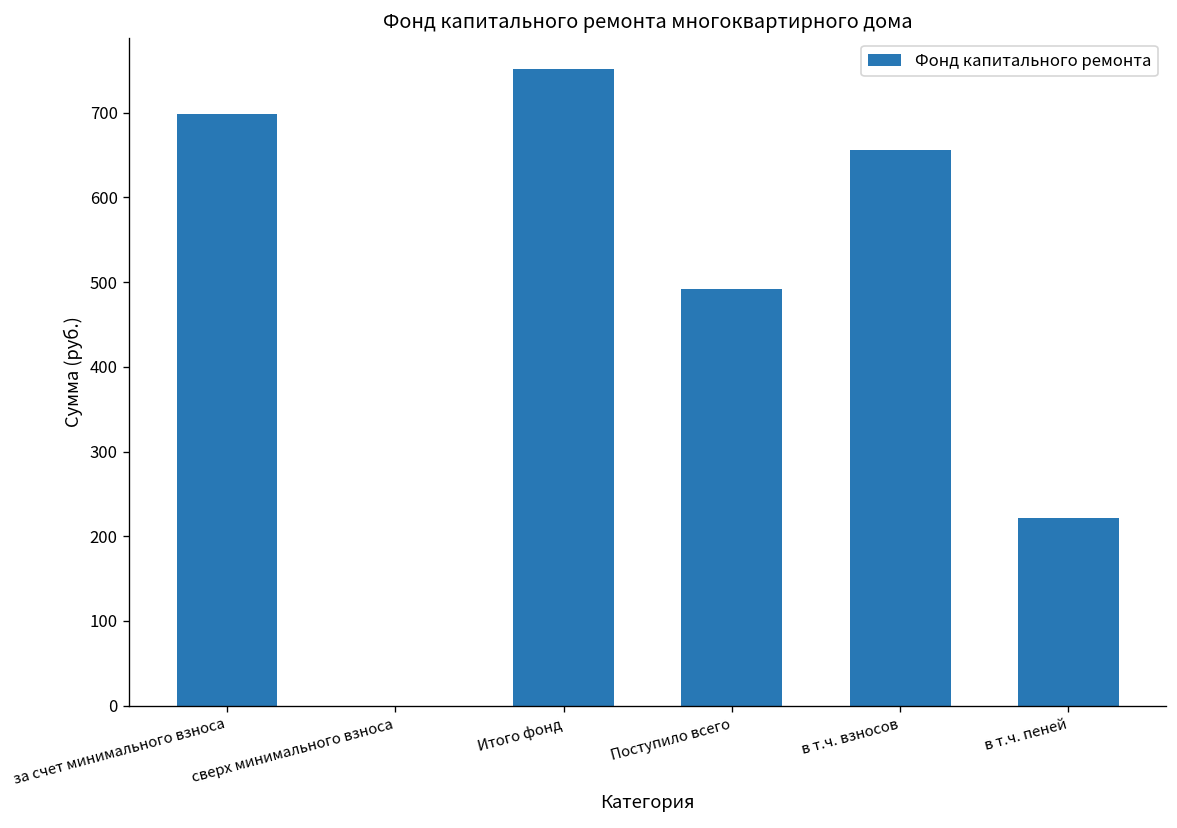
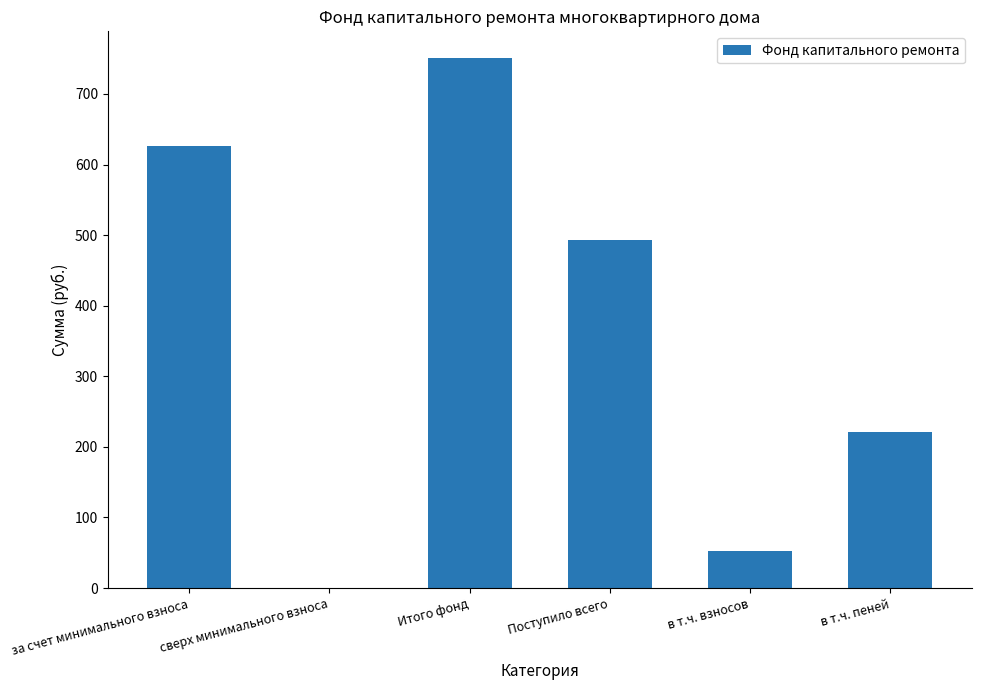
  {
-   "за счет минимального взноса": 700,
+   "за счет минимального взноса": 630,
    "сверх минимального взноса": 0,
    "Итого фонд": 750,
    "Поступило всего": 490,
-   "в т.ч. взносов": 660,
+   "в т.ч. взносов": 50,
    "в т.ч. пеней": 220
  }
